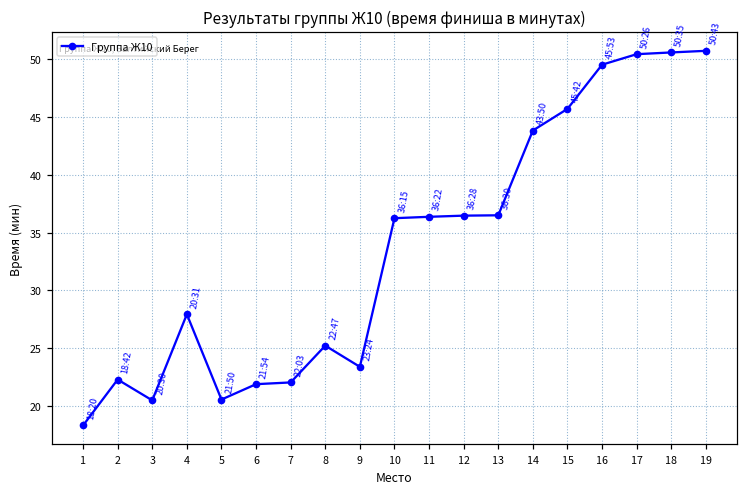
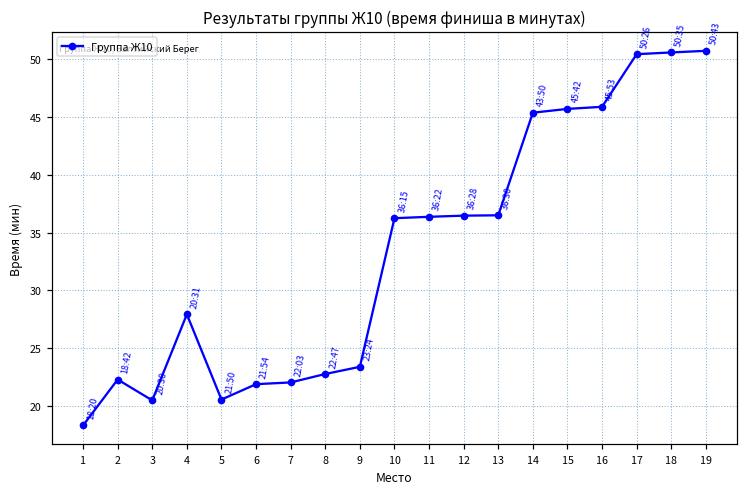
  {
-   "8": 25.2,
-   "14": 43.8,
-   "16": 49.5
+   "8": 22.8,
+   "14": 45.4,
+   "16": 45.9
  }
